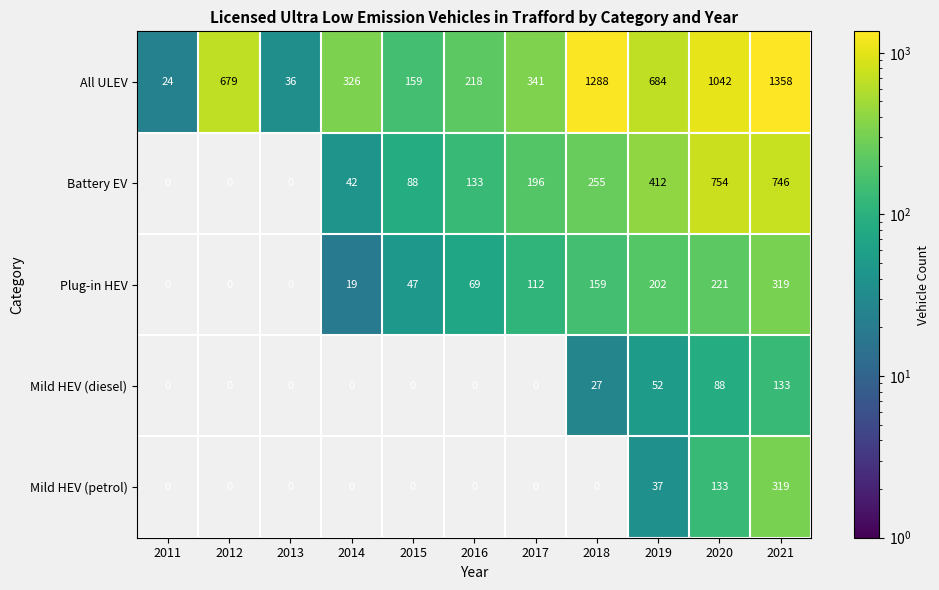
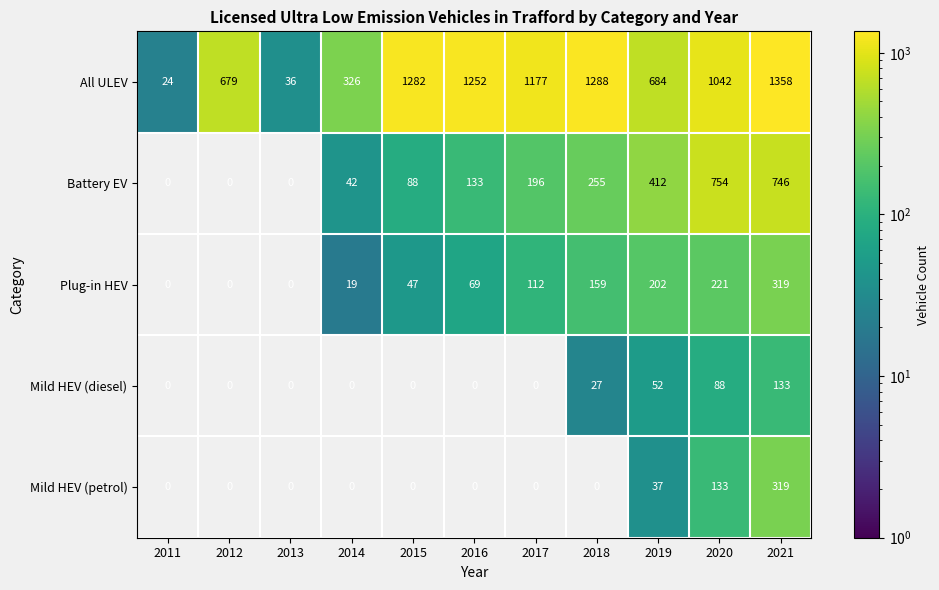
  {
    "All ULEV": {
      "2011": 24,
      "2012": 679,
      "2013": 36,
      "2014": 326,
-     "2015": 159,
-     "2016": 218,
-     "2017": 341,
+     "2015": 1282,
+     "2016": 1252,
+     "2017": 1177,
      "2018": 1288,
      "2019": 684,
      "2020": 1042,
      "2021": 1358
    },
    "Battery EV": {
      "2014": 42,
      "2015": 88,
      "2016": 133,
      "2017": 196,
      "2018": 255,
      "2019": 412,
      "2020": 754,
      "2021": 746
    },
    "Plug-in HEV": {
      "2014": 19,
      "2015": 47,
      "2016": 69,
      "2017": 112,
      "2018": 159,
      "2019": 202,
      "2020": 221,
      "2021": 319
    },
    "Mild HEV (diesel)": {
      "2018": 27,
      "2019": 52,
      "2020": 88,
      "2021": 133
    },
    "Mild HEV (petrol)": {
      "2019": 37,
      "2020": 133,
      "2021": 319
    }
  }
